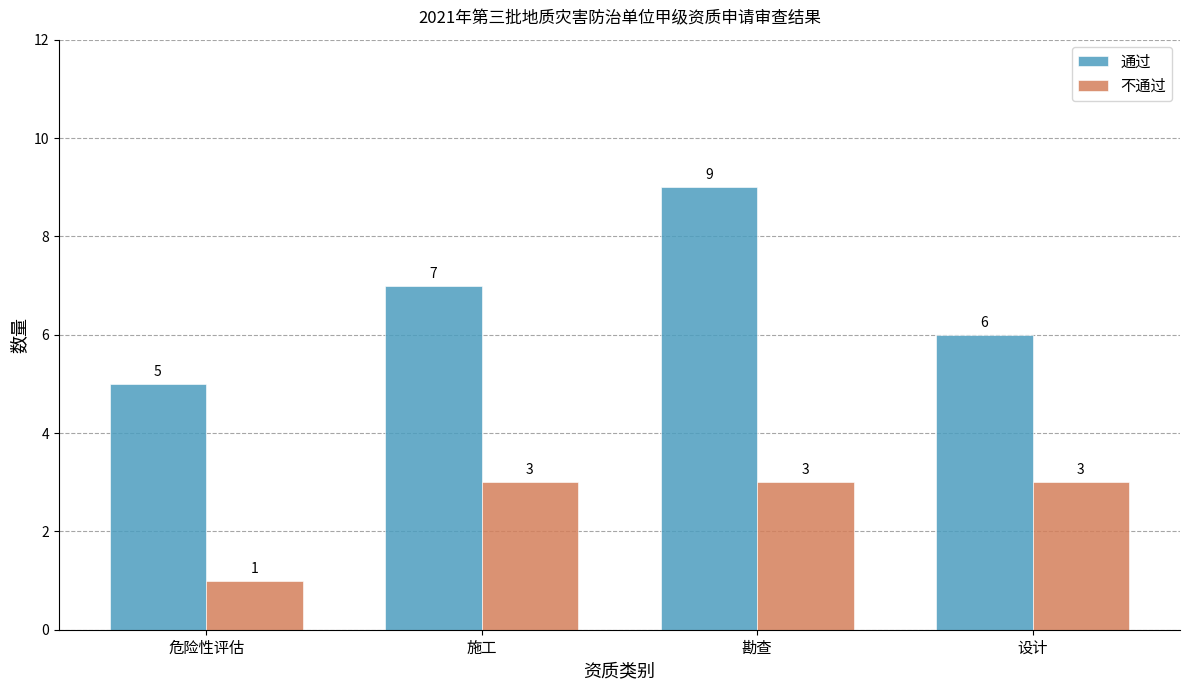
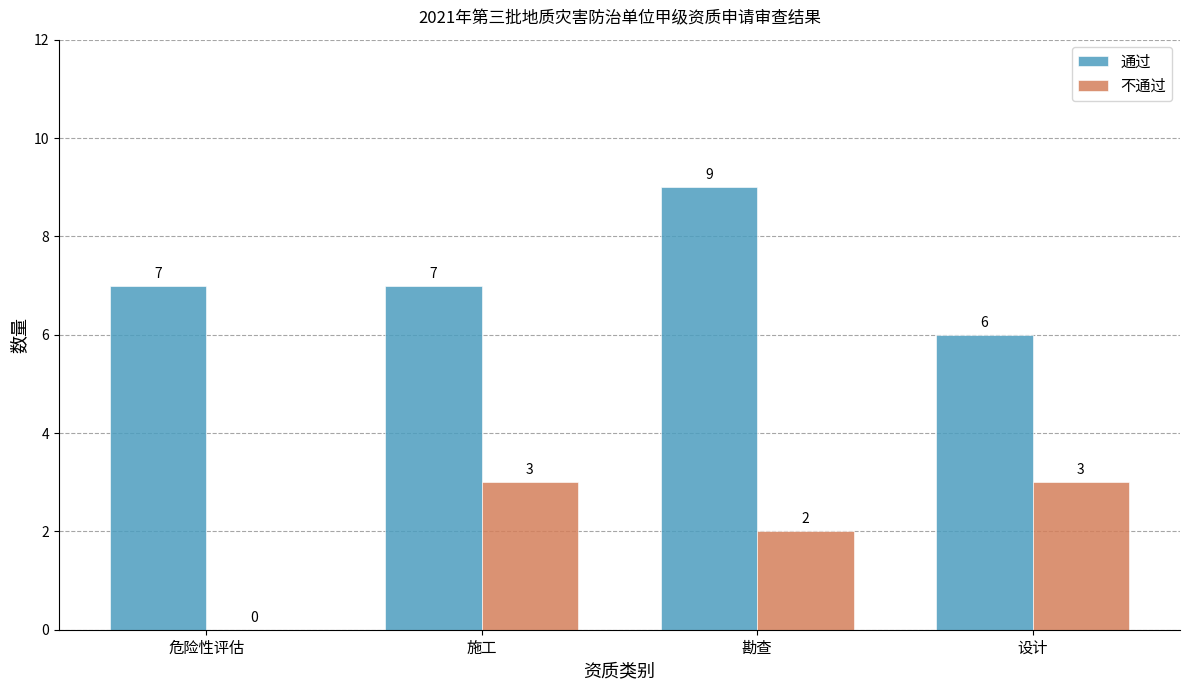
  {
    "通过": {
-     "危险性评估": 5,
+     "危险性评估": 7,
      "施工": 7,
      "勘查": 9,
      "设计": 6
    },
    "不通过": {
-     "危险性评估": 1,
+     "危险性评估": 0,
      "施工": 3,
-     "勘查": 3,
+     "勘查": 2,
      "设计": 3
    }
  }
